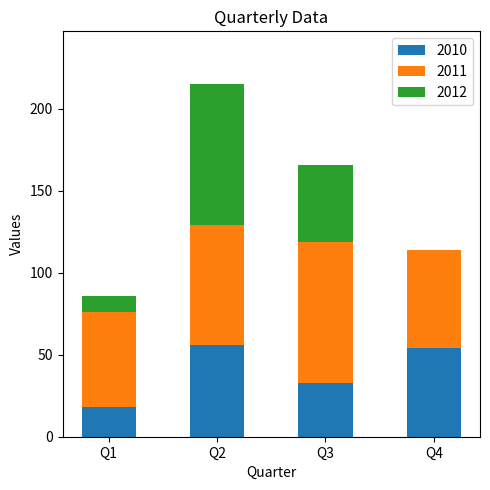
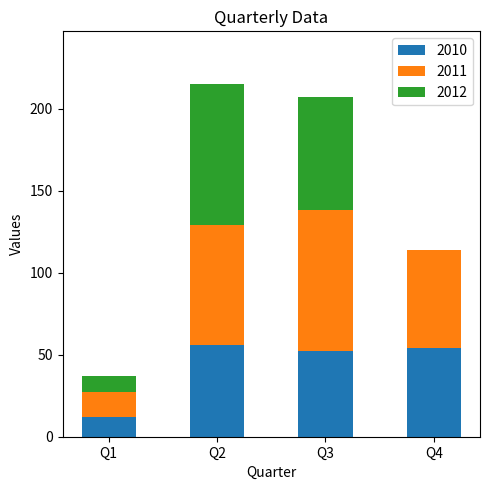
  {
    "2010": {
-     "Q1": 18,
+     "Q1": 12,
      "Q2": 56,
-     "Q3": 33,
+     "Q3": 52,
      "Q4": 54
    },
    "2011": {
-     "Q1": 58,
+     "Q1": 15,
      "Q2": 73,
      "Q3": 86,
      "Q4": 60
    },
    "2012": {
      "Q1": 10,
      "Q2": 86,
-     "Q3": 47,
+     "Q3": 69,
      "Q4": 0
    }
  }
